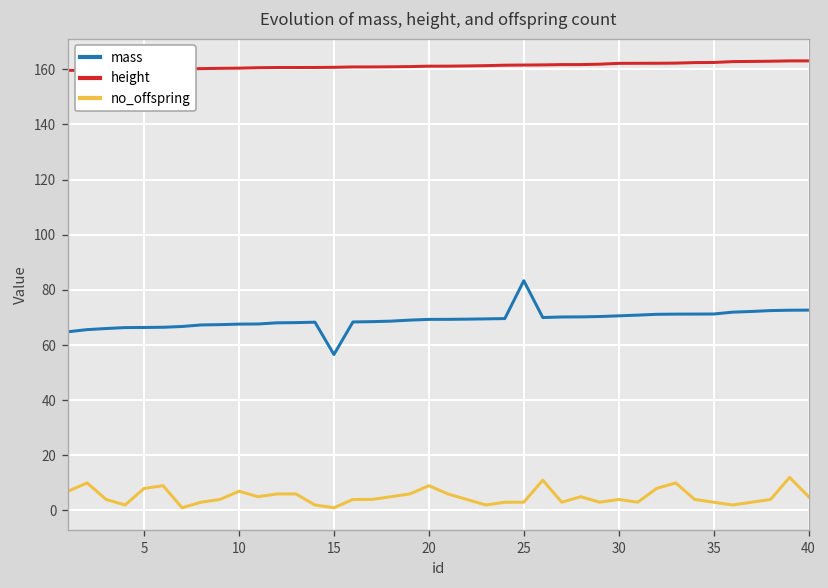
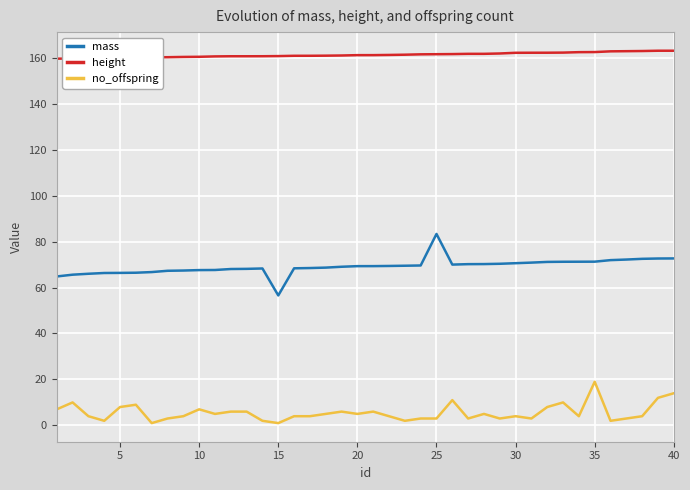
  {
    "mass": {
      "5": 66,
      "10": 68,
      "15": 57,
      "20": 69,
      "25": 83,
      "30": 71,
      "35": 71,
      "40": 73
    },
    "height": {
      "10": 160,
      "15": 161,
      "20": 161,
      "25": 162,
      "30": 162,
      "35": 162,
      "40": 163
    },
    "no_offspring": {
      "5": 8,
      "10": 7,
      "15": 1,
-     "20": 9,
+     "20": 5,
      "25": 3,
      "30": 4,
-     "35": 3,
-     "40": 5
+     "35": 19,
+     "40": 14
    }
  }
